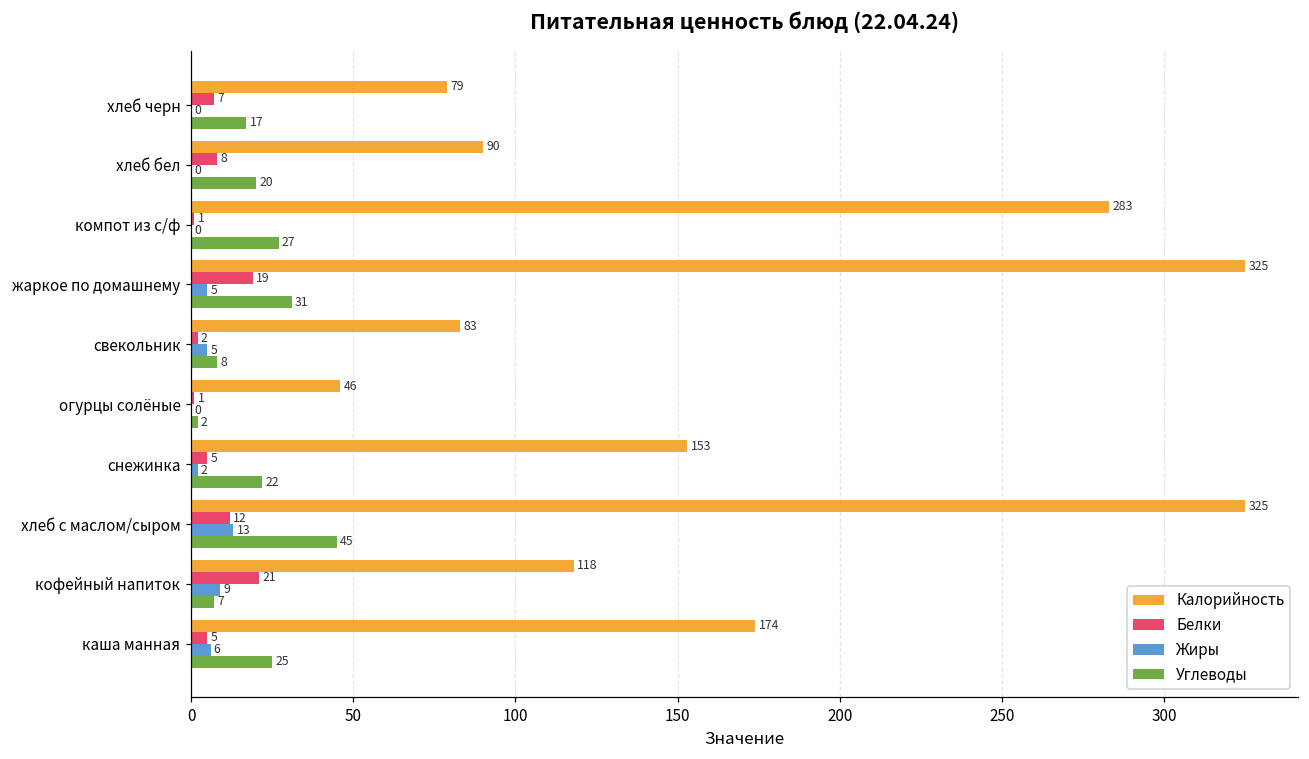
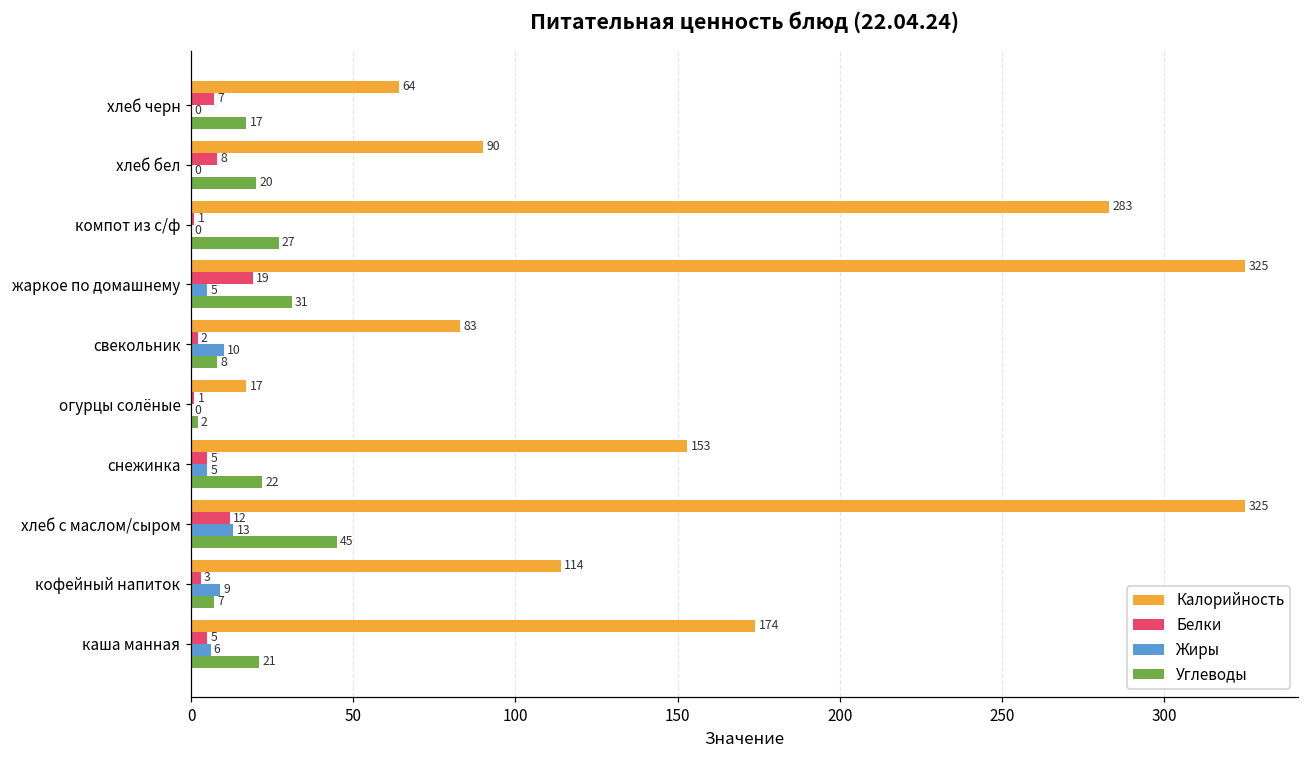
  {
    "Калорийность": {
-     "хлеб черн": 79,
+     "хлеб черн": 64,
      "хлеб бел": 90,
      "компот из с/ф": 283,
      "жаркое по домашнему": 325,
      "свекольник": 83,
-     "огурцы солёные": 46,
+     "огурцы солёные": 17,
      "снежинка": 153,
      "хлеб с маслом/сыром": 325,
-     "кофейный напиток": 118,
+     "кофейный напиток": 114,
      "каша манная": 174
    },
    "Белки": {
      "хлеб черн": 7,
      "хлеб бел": 8,
      "компот из с/ф": 1,
      "жаркое по домашнему": 19,
      "свекольник": 2,
      "огурцы солёные": 1,
      "снежинка": 5,
      "хлеб с маслом/сыром": 12,
-     "кофейный напиток": 21,
+     "кофейный напиток": 3,
      "каша манная": 5
    },
    "Жиры": {
      "хлеб черн": 0,
      "хлеб бел": 0,
      "компот из с/ф": 0,
      "жаркое по домашнему": 5,
-     "свекольник": 5,
+     "свекольник": 10,
      "огурцы солёные": 0,
-     "снежинка": 2,
+     "снежинка": 5,
      "хлеб с маслом/сыром": 13,
      "кофейный напиток": 9,
      "каша манная": 6
    },
    "Углеводы": {
      "хлеб черн": 17,
      "хлеб бел": 20,
      "компот из с/ф": 27,
      "жаркое по домашнему": 31,
      "свекольник": 8,
      "огурцы солёные": 2,
      "снежинка": 22,
      "хлеб с маслом/сыром": 45,
      "кофейный напиток": 7,
-     "каша манная": 25
+     "каша манная": 21
    }
  }
